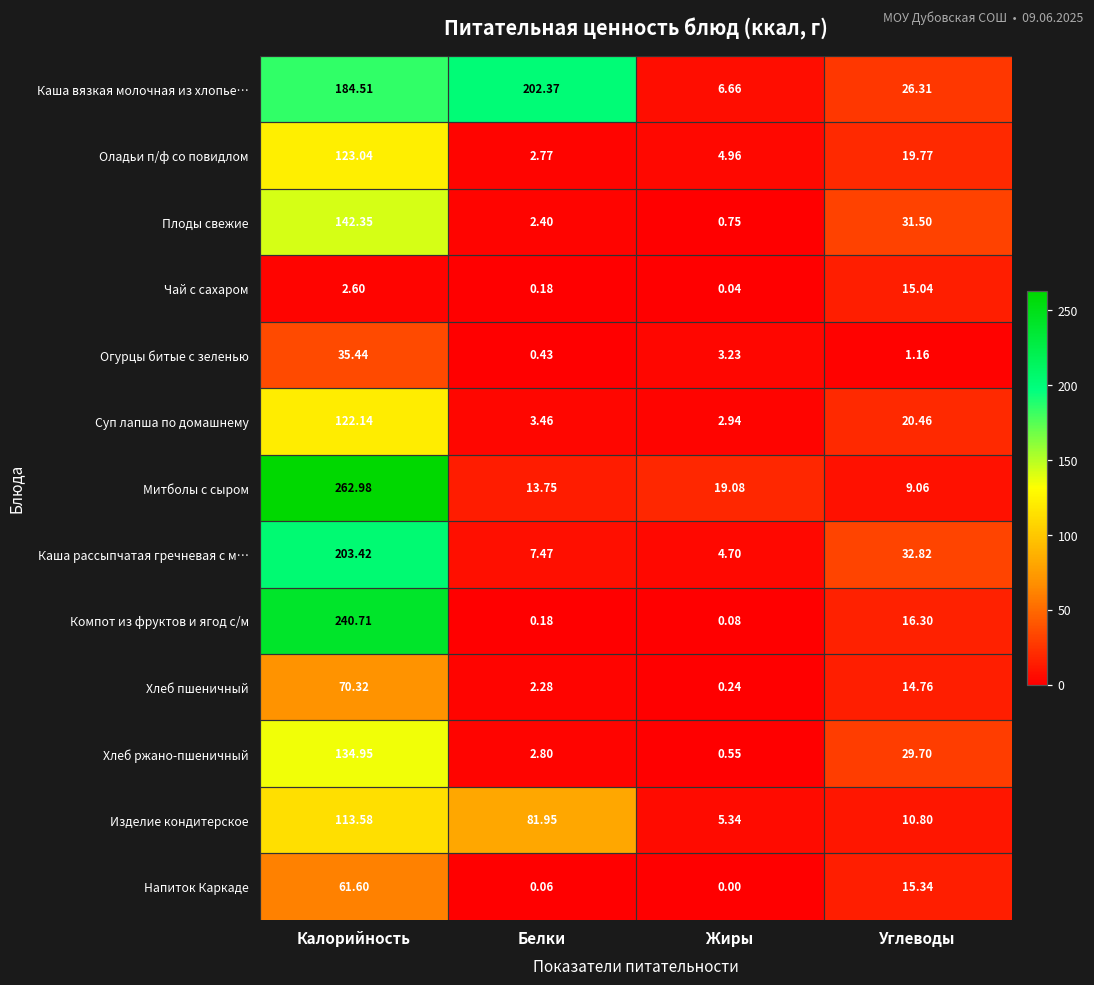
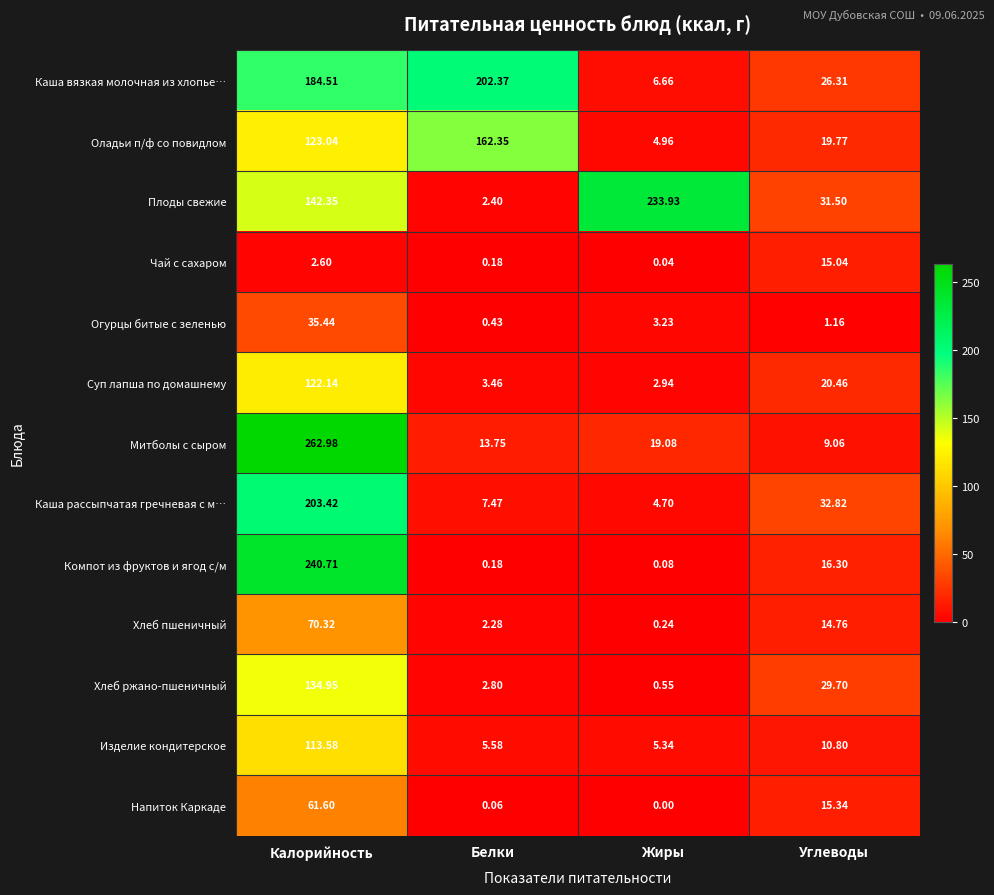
  {
    "Каша вязкая молочная из хлопье…": {
      "Калорийность": 184.51,
      "Белки": 202.37,
      "Жиры": 6.66,
      "Углеводы": 26.31
    },
    "Оладьи п/ф со повидлом": {
      "Калорийность": 123.04,
-     "Белки": 2.77,
+     "Белки": 162.35,
      "Жиры": 4.96,
      "Углеводы": 19.77
    },
    "Плоды свежие": {
      "Калорийность": 142.35,
      "Белки": 2.40,
-     "Жиры": 0.75,
+     "Жиры": 233.93,
      "Углеводы": 31.50
    },
    "Чай с сахаром": {
      "Калорийность": 2.60,
      "Белки": 0.18,
      "Жиры": 0.04,
      "Углеводы": 15.04
    },
    "Огурцы битые с зеленью": {
      "Калорийность": 35.44,
      "Белки": 0.43,
      "Жиры": 3.23,
      "Углеводы": 1.16
    },
    "Суп лапша по домашнему": {
      "Калорийность": 122.14,
      "Белки": 3.46,
      "Жиры": 2.94,
      "Углеводы": 20.46
    },
    "Митболы с сыром": {
      "Калорийность": 262.98,
      "Белки": 13.75,
      "Жиры": 19.08,
      "Углеводы": 9.06
    },
    "Каша рассыпчатая гречневая с м…": {
      "Калорийность": 203.42,
      "Белки": 7.47,
      "Жиры": 4.70,
      "Углеводы": 32.82
    },
    "Компот из фруктов и ягод с/м": {
      "Калорийность": 240.71,
      "Белки": 0.18,
      "Жиры": 0.08,
      "Углеводы": 16.30
    },
    "Хлеб пшеничный": {
      "Калорийность": 70.32,
      "Белки": 2.28,
      "Жиры": 0.24,
      "Углеводы": 14.76
    },
    "Хлеб ржано-пшеничный": {
      "Калорийность": 134.95,
      "Белки": 2.80,
      "Жиры": 0.55,
      "Углеводы": 29.70
    },
    "Изделие кондитерское": {
      "Калорийность": 113.58,
-     "Белки": 81.95,
+     "Белки": 5.58,
      "Жиры": 5.34,
      "Углеводы": 10.80
    },
    "Напиток Каркаде": {
      "Калорийность": 61.60,
      "Белки": 0.06,
      "Жиры": 0.00,
      "Углеводы": 15.34
    }
  }
